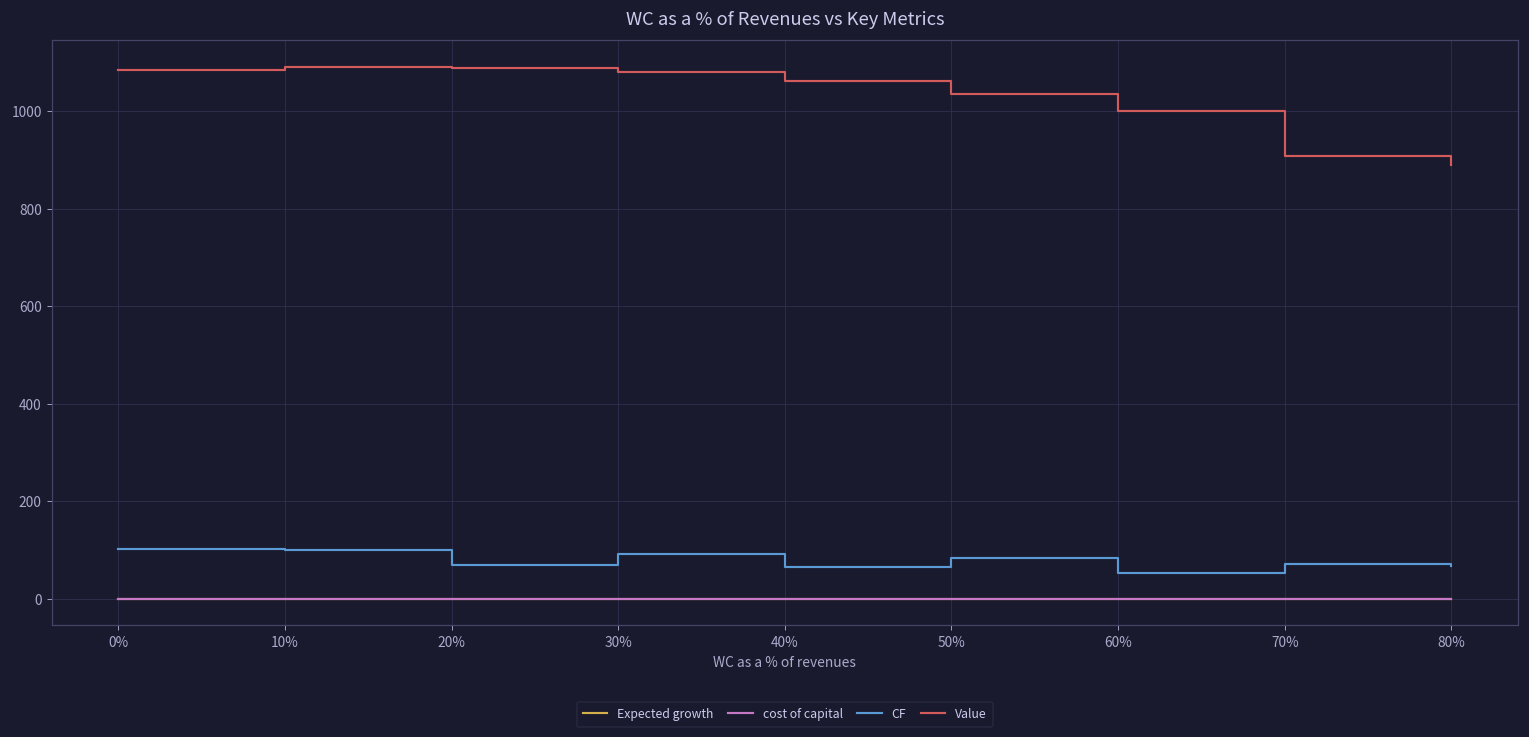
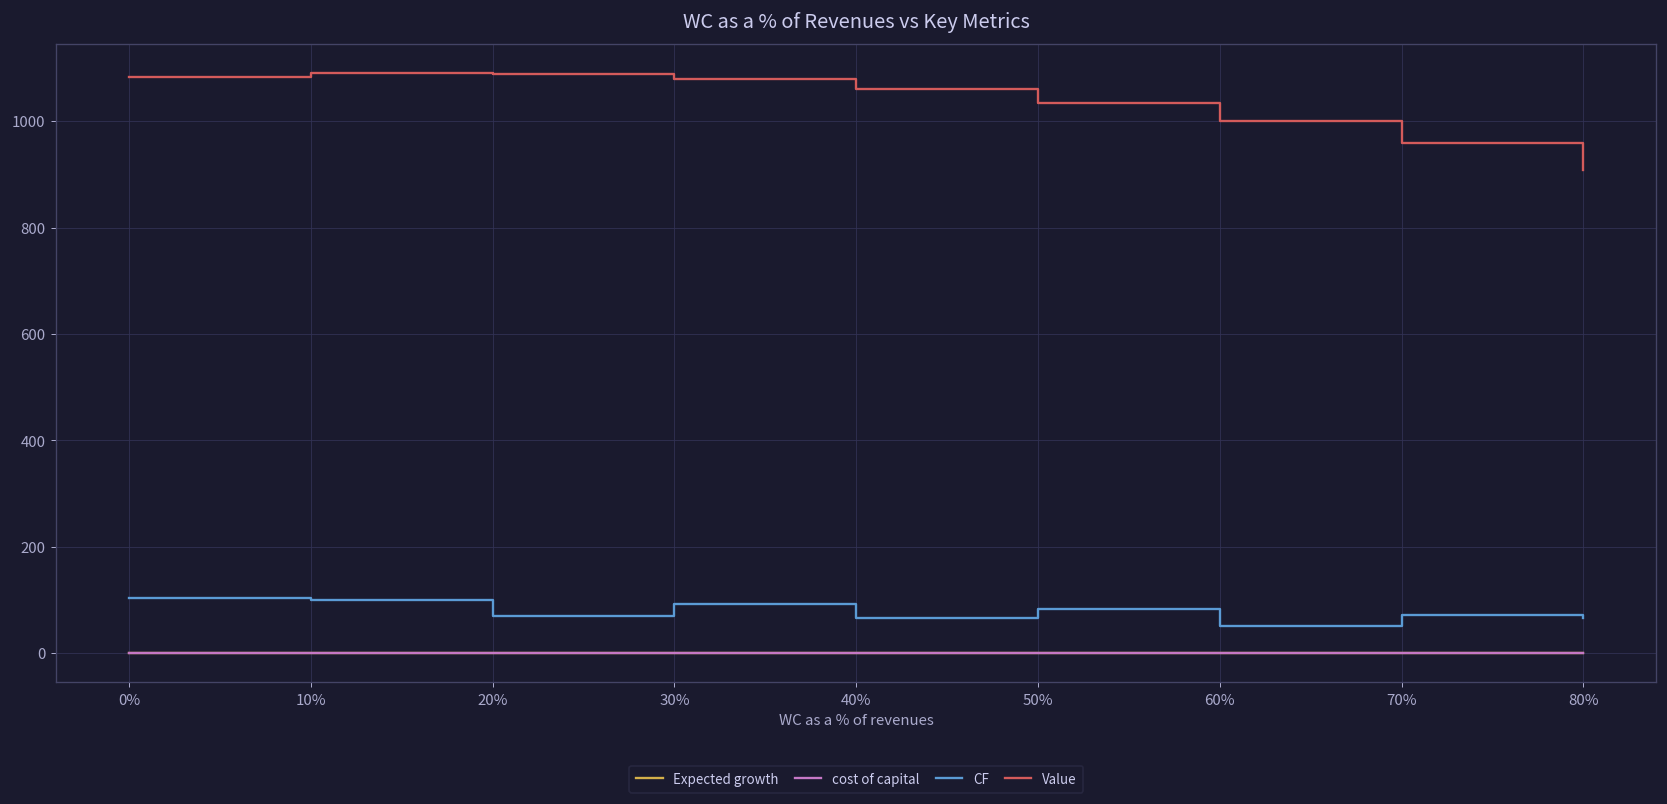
  {
    "cost of capital": {
      "0%": 0,
      "10%": 0,
      "20%": 0,
      "30%": 0,
      "40%": 0,
      "50%": 0,
      "60%": 0,
      "70%": 0,
      "80%": 0
    },
    "CF": {
      "0%": 100,
      "10%": 100,
      "20%": 70,
      "30%": 90,
      "40%": 70,
      "50%": 80,
      "60%": 50,
      "70%": 70,
      "80%": 70
    },
    "Value": {
      "0%": 1080,
      "10%": 1090,
      "20%": 1090,
      "30%": 1080,
      "40%": 1060,
      "50%": 1030,
      "60%": 1000,
-     "70%": 910,
-     "80%": 890
+     "70%": 960,
+     "80%": 910
    }
  }
